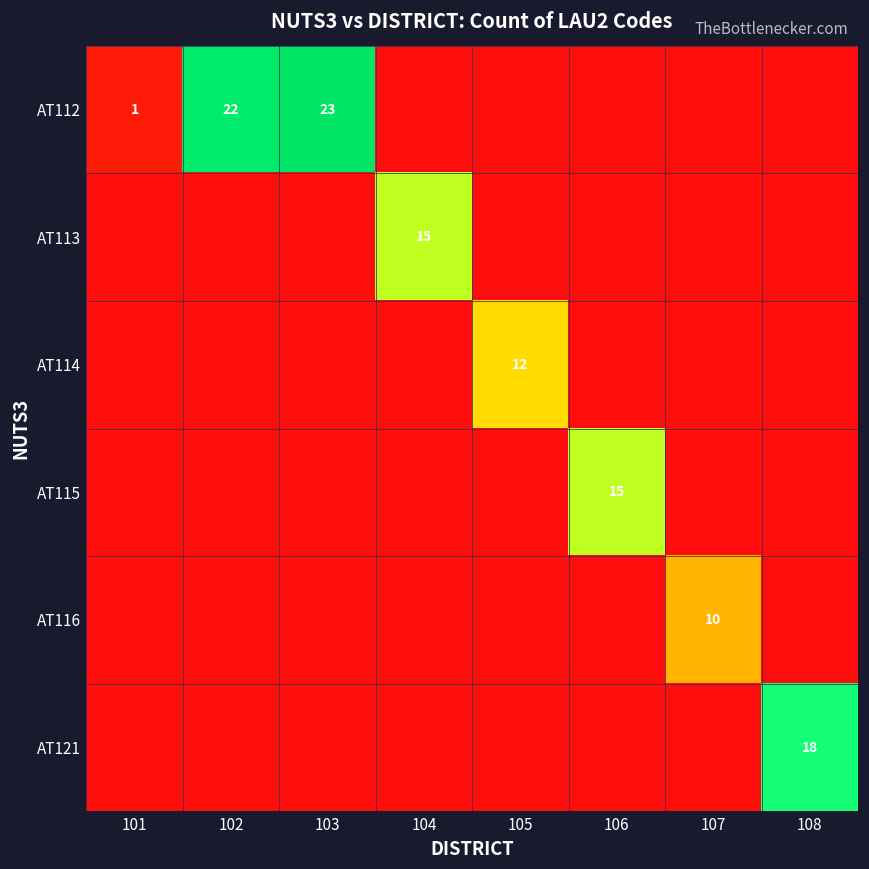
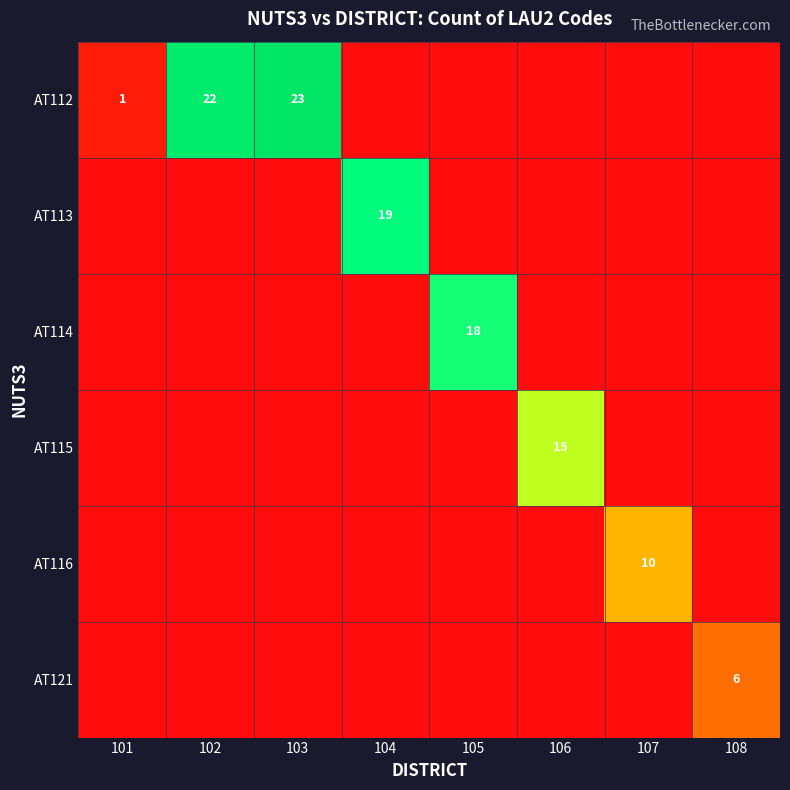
  {
    "AT112": {
      "101": 1,
      "102": 22,
      "103": 23
    },
    "AT113": {
-     "104": 15
+     "104": 19
    },
    "AT114": {
-     "105": 12
+     "105": 18
    },
    "AT115": {
      "106": 15
    },
    "AT116": {
      "107": 10
    },
    "AT121": {
-     "108": 18
+     "108": 6
    }
  }
